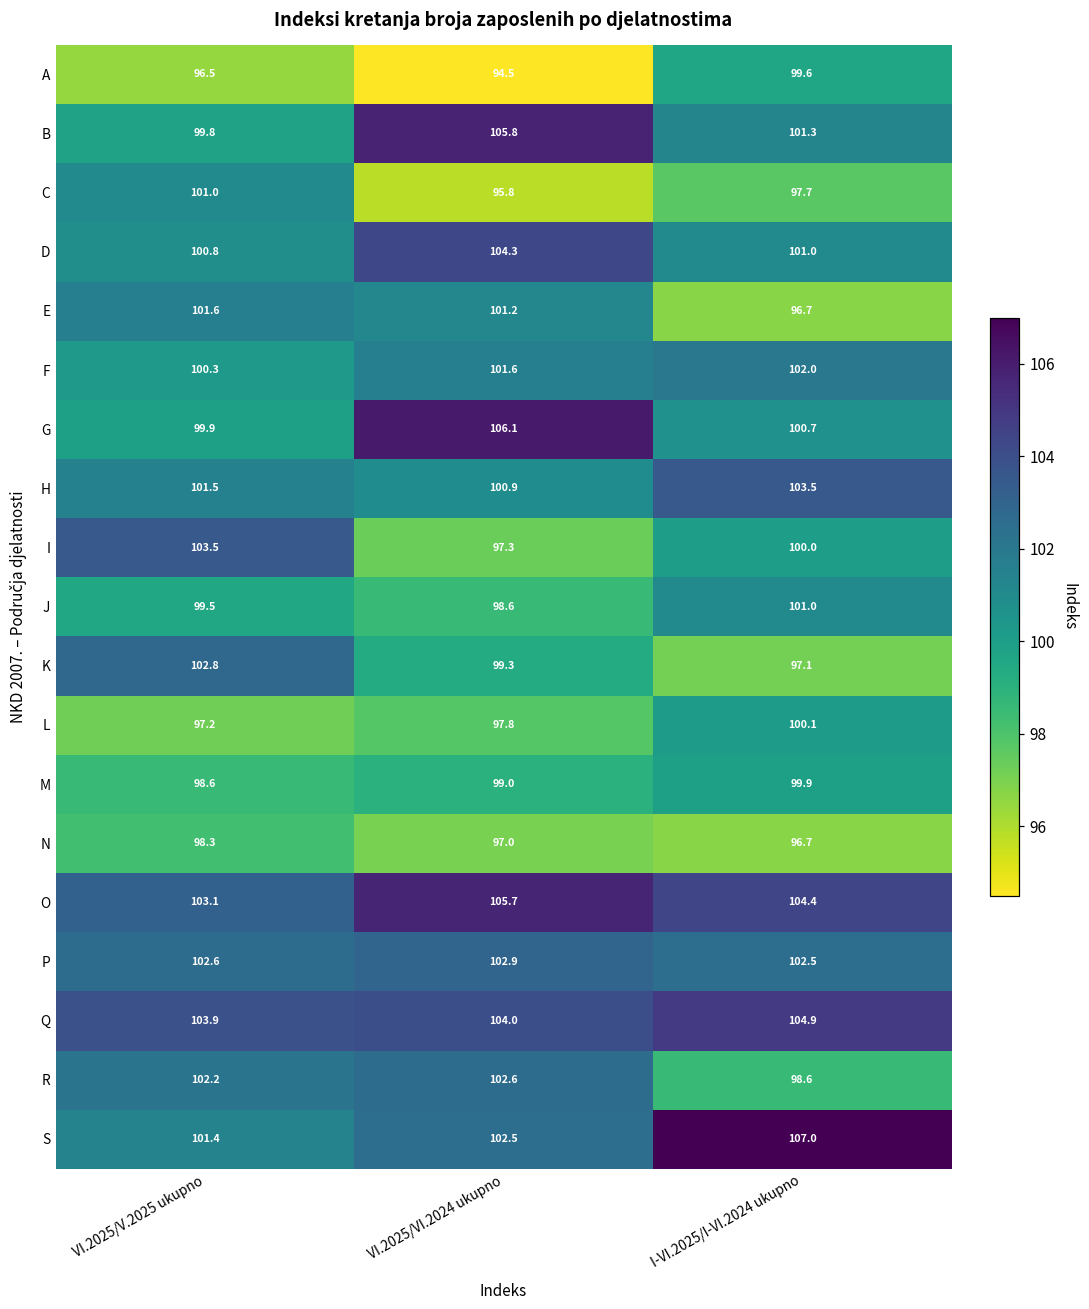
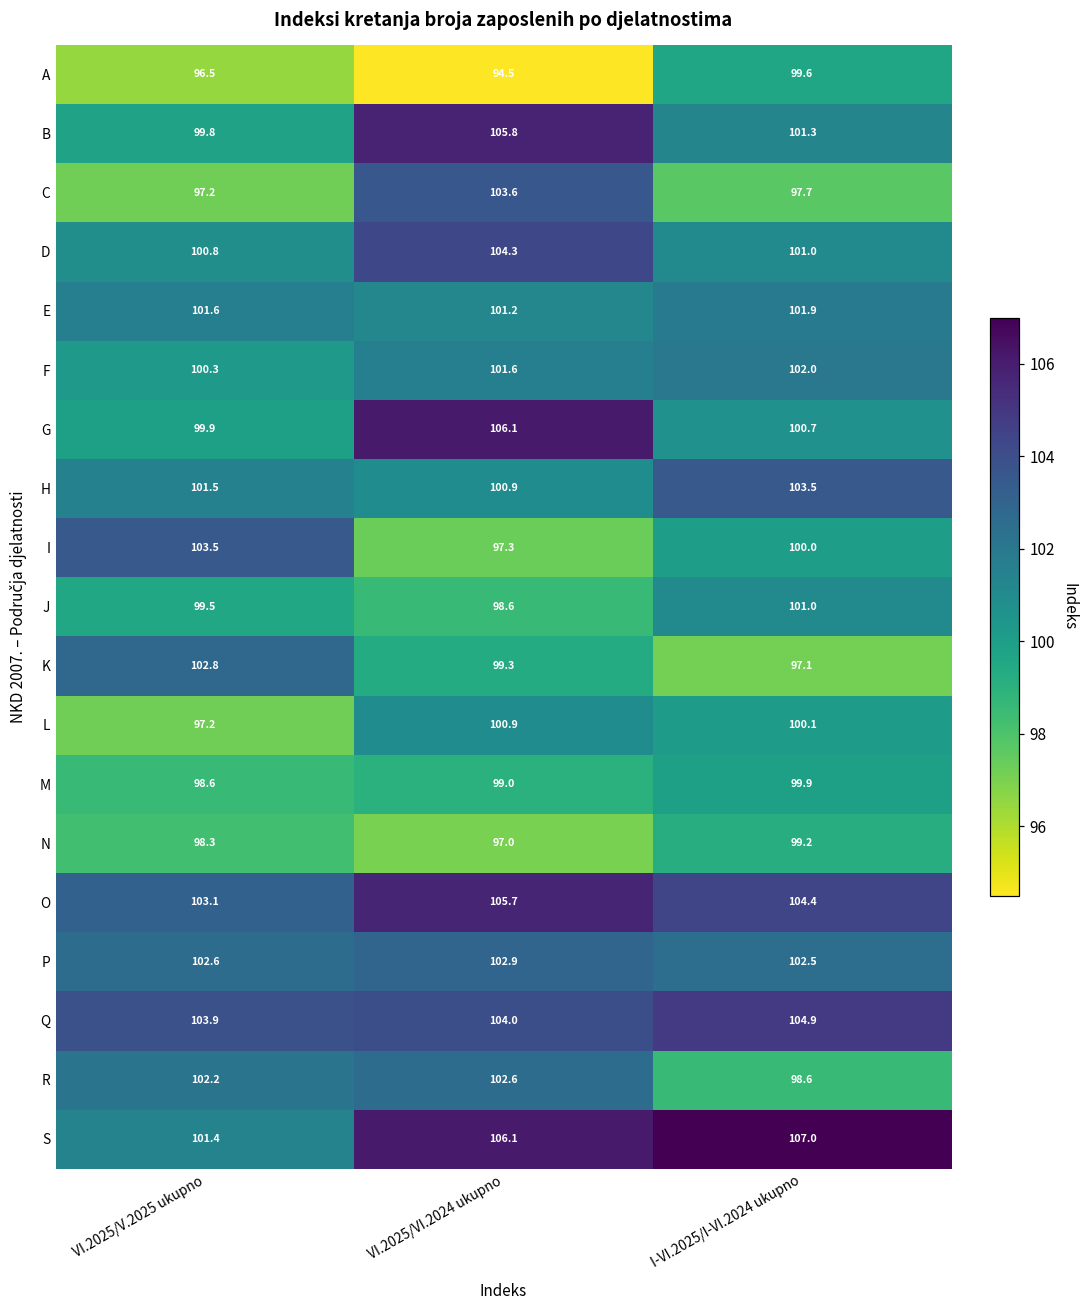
  {
    "A": {
      "VI.2025/V.2025 ukupno": 96.5,
      "VI.2025/VI.2024 ukupno": 94.5,
      "I-VI.2025/I-VI.2024 ukupno": 99.6
    },
    "B": {
      "VI.2025/V.2025 ukupno": 99.8,
      "VI.2025/VI.2024 ukupno": 105.8,
      "I-VI.2025/I-VI.2024 ukupno": 101.3
    },
    "C": {
-     "VI.2025/V.2025 ukupno": 101.0,
-     "VI.2025/VI.2024 ukupno": 95.8,
+     "VI.2025/V.2025 ukupno": 97.2,
+     "VI.2025/VI.2024 ukupno": 103.6,
      "I-VI.2025/I-VI.2024 ukupno": 97.7
    },
    "D": {
      "VI.2025/V.2025 ukupno": 100.8,
      "VI.2025/VI.2024 ukupno": 104.3,
      "I-VI.2025/I-VI.2024 ukupno": 101.0
    },
    "E": {
      "VI.2025/V.2025 ukupno": 101.6,
      "VI.2025/VI.2024 ukupno": 101.2,
-     "I-VI.2025/I-VI.2024 ukupno": 96.7
+     "I-VI.2025/I-VI.2024 ukupno": 101.9
    },
    "F": {
      "VI.2025/V.2025 ukupno": 100.3,
      "VI.2025/VI.2024 ukupno": 101.6,
      "I-VI.2025/I-VI.2024 ukupno": 102.0
    },
    "G": {
      "VI.2025/V.2025 ukupno": 99.9,
      "VI.2025/VI.2024 ukupno": 106.1,
      "I-VI.2025/I-VI.2024 ukupno": 100.7
    },
    "H": {
      "VI.2025/V.2025 ukupno": 101.5,
      "VI.2025/VI.2024 ukupno": 100.9,
      "I-VI.2025/I-VI.2024 ukupno": 103.5
    },
    "I": {
      "VI.2025/V.2025 ukupno": 103.5,
      "VI.2025/VI.2024 ukupno": 97.3,
      "I-VI.2025/I-VI.2024 ukupno": 100.0
    },
    "J": {
      "VI.2025/V.2025 ukupno": 99.5,
      "VI.2025/VI.2024 ukupno": 98.6,
      "I-VI.2025/I-VI.2024 ukupno": 101.0
    },
    "K": {
      "VI.2025/V.2025 ukupno": 102.8,
      "VI.2025/VI.2024 ukupno": 99.3,
      "I-VI.2025/I-VI.2024 ukupno": 97.1
    },
    "L": {
      "VI.2025/V.2025 ukupno": 97.2,
-     "VI.2025/VI.2024 ukupno": 97.8,
+     "VI.2025/VI.2024 ukupno": 100.9,
      "I-VI.2025/I-VI.2024 ukupno": 100.1
    },
    "M": {
      "VI.2025/V.2025 ukupno": 98.6,
      "VI.2025/VI.2024 ukupno": 99.0,
      "I-VI.2025/I-VI.2024 ukupno": 99.9
    },
    "N": {
      "VI.2025/V.2025 ukupno": 98.3,
      "VI.2025/VI.2024 ukupno": 97.0,
-     "I-VI.2025/I-VI.2024 ukupno": 96.7
+     "I-VI.2025/I-VI.2024 ukupno": 99.2
    },
    "O": {
      "VI.2025/V.2025 ukupno": 103.1,
      "VI.2025/VI.2024 ukupno": 105.7,
      "I-VI.2025/I-VI.2024 ukupno": 104.4
    },
    "P": {
      "VI.2025/V.2025 ukupno": 102.6,
      "VI.2025/VI.2024 ukupno": 102.9,
      "I-VI.2025/I-VI.2024 ukupno": 102.5
    },
    "Q": {
      "VI.2025/V.2025 ukupno": 103.9,
      "VI.2025/VI.2024 ukupno": 104.0,
      "I-VI.2025/I-VI.2024 ukupno": 104.9
    },
    "R": {
      "VI.2025/V.2025 ukupno": 102.2,
      "VI.2025/VI.2024 ukupno": 102.6,
      "I-VI.2025/I-VI.2024 ukupno": 98.6
    },
    "S": {
      "VI.2025/V.2025 ukupno": 101.4,
-     "VI.2025/VI.2024 ukupno": 102.5,
+     "VI.2025/VI.2024 ukupno": 106.1,
      "I-VI.2025/I-VI.2024 ukupno": 107.0
    }
  }
